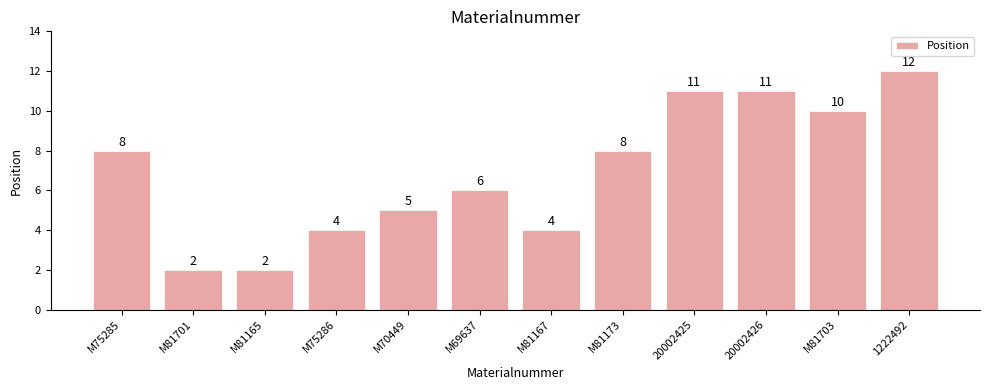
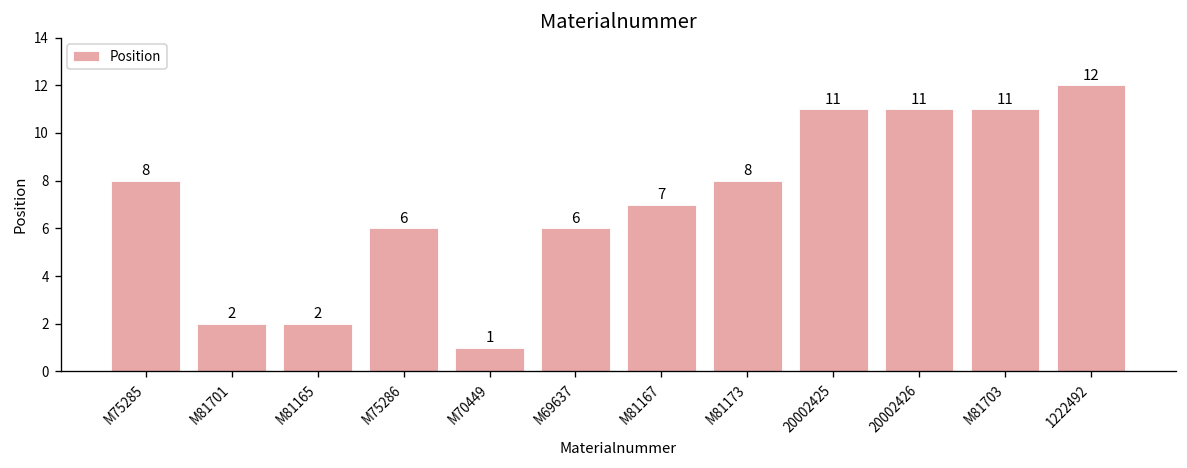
  {
    "M75285": 8,
    "M81701": 2,
    "M81165": 2,
-   "M75286": 4,
-   "M70449": 5,
+   "M75286": 6,
+   "M70449": 1,
    "M69637": 6,
-   "M81167": 4,
+   "M81167": 7,
    "M81173": 8,
    "20002425": 11,
    "20002426": 11,
-   "M81703": 10,
+   "M81703": 11,
    "1222492": 12
  }
